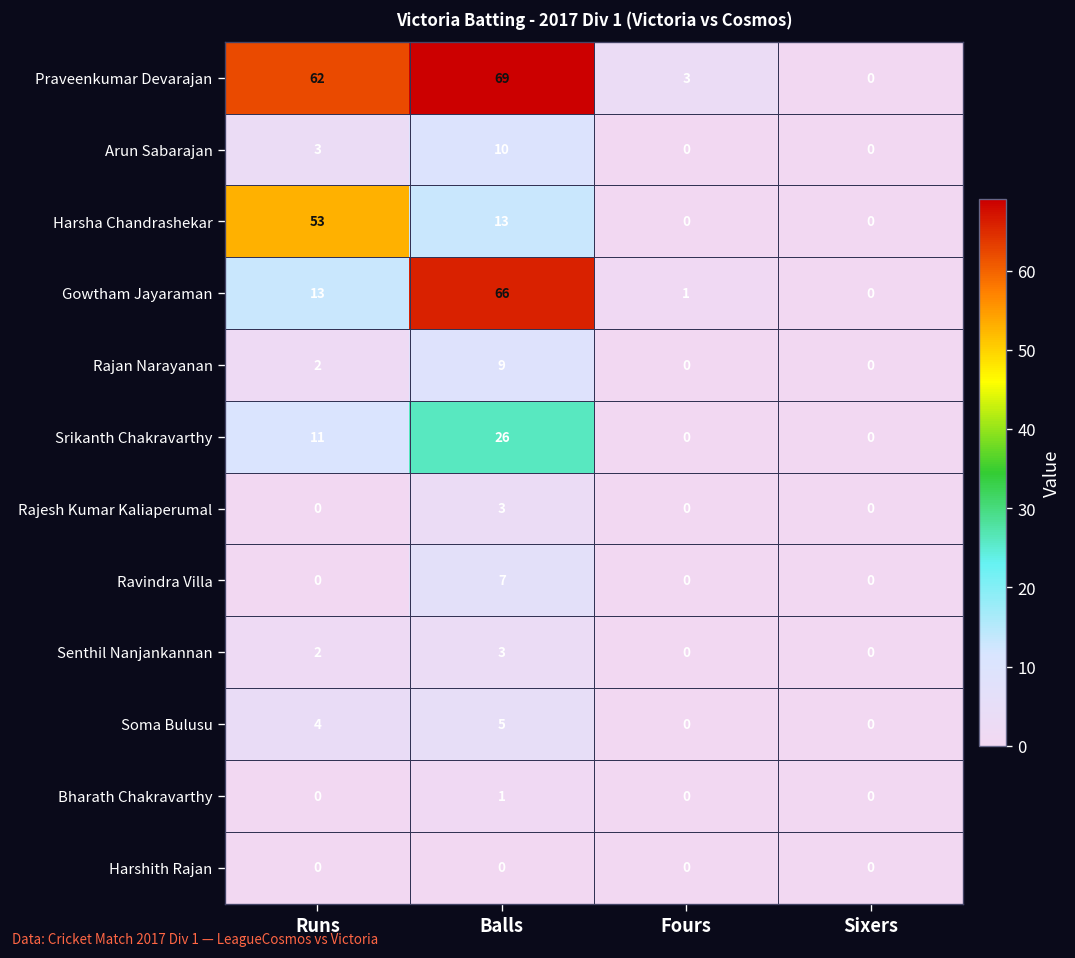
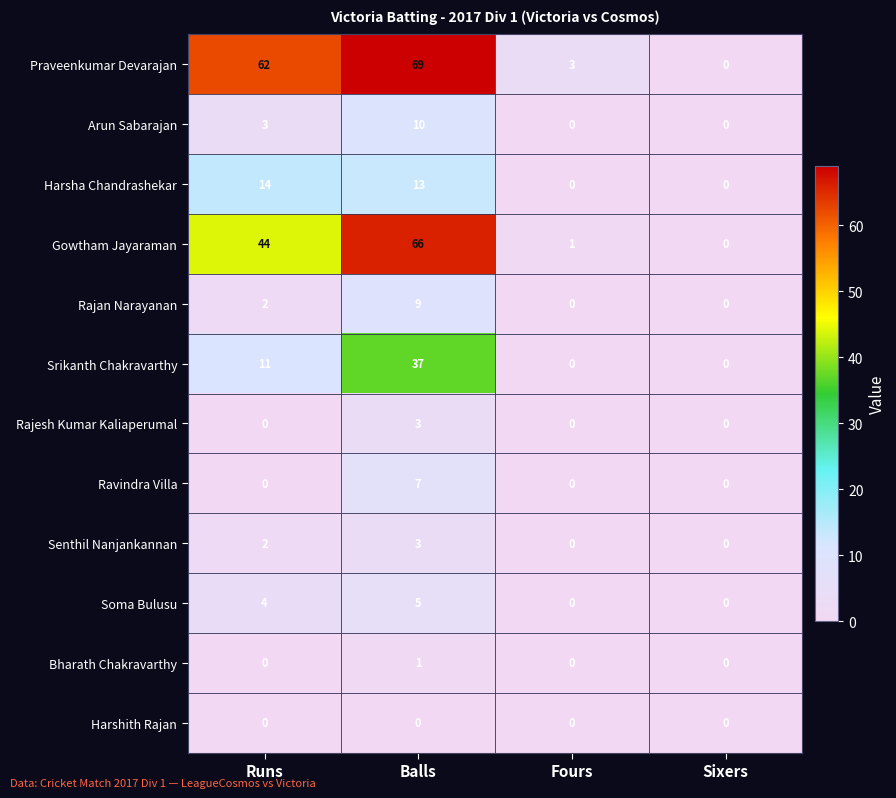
  {
    "Praveenkumar Devarajan": {
      "Runs": 62,
      "Balls": 69
    },
    "Harsha Chandrashekar": {
-     "Runs": 53,
+     "Runs": 14,
      "Balls": 13
    },
    "Gowtham Jayaraman": {
-     "Runs": 13,
+     "Runs": 44,
      "Balls": 66
    },
    "Srikanth Chakravarthy": {
-     "Balls": 26
+     "Balls": 37
    }
  }
